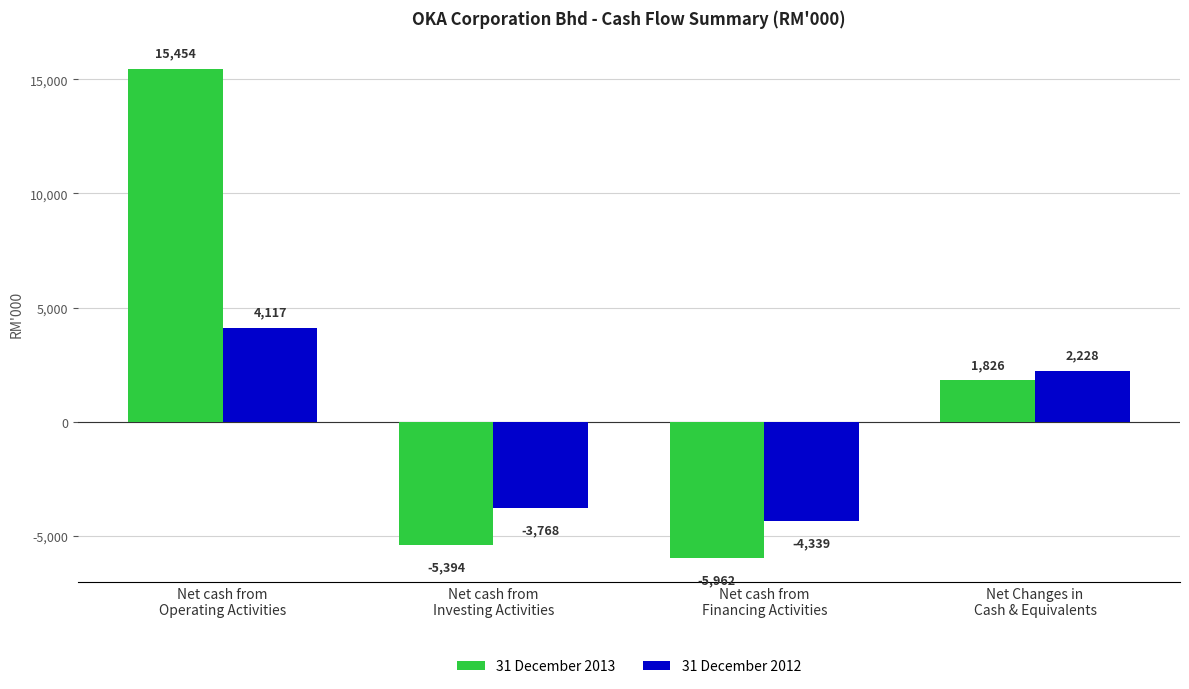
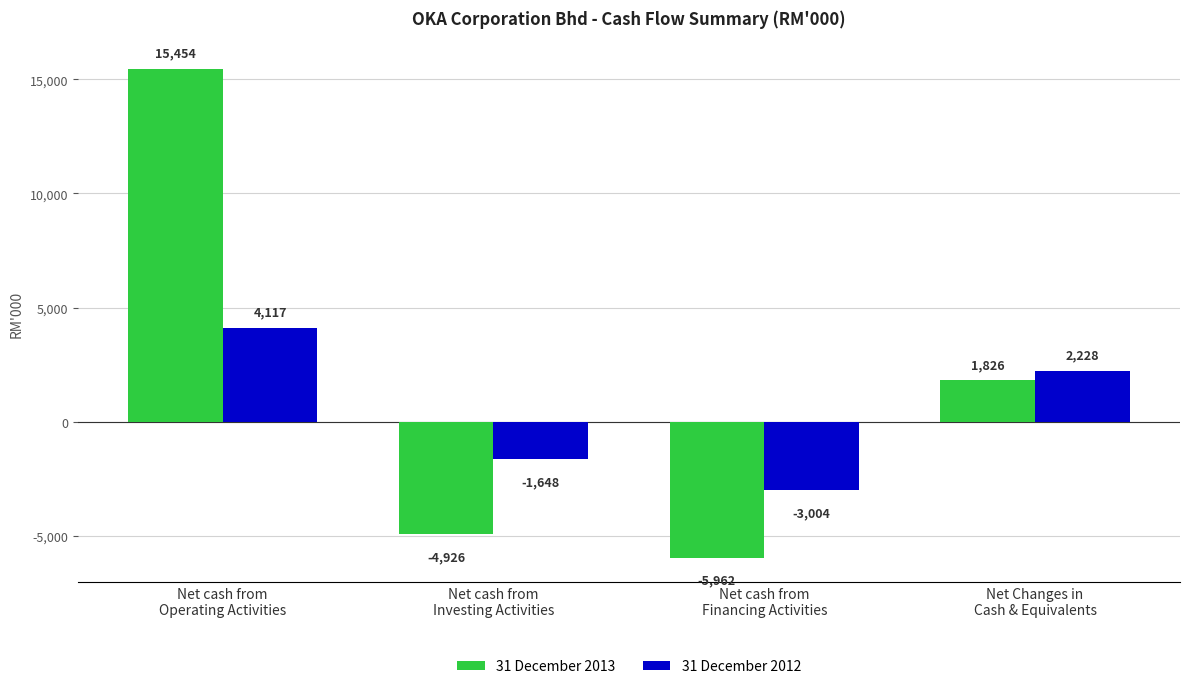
  {
    "31 December 2013": {
      "Net cash from Operating Activities": "15,454",
-     "Net cash from Investing Activities": "-5,394",
+     "Net cash from Investing Activities": "-4,926",
      "Net cash from Financing Activities": "-5,962",
      "Net Changes in Cash & Equivalents": "1,826"
    },
    "31 December 2012": {
      "Net cash from Operating Activities": "4,117",
-     "Net cash from Investing Activities": "-3,768",
-     "Net cash from Financing Activities": "-4,339",
+     "Net cash from Investing Activities": "-1,648",
+     "Net cash from Financing Activities": "-3,004",
      "Net Changes in Cash & Equivalents": "2,228"
    }
  }
